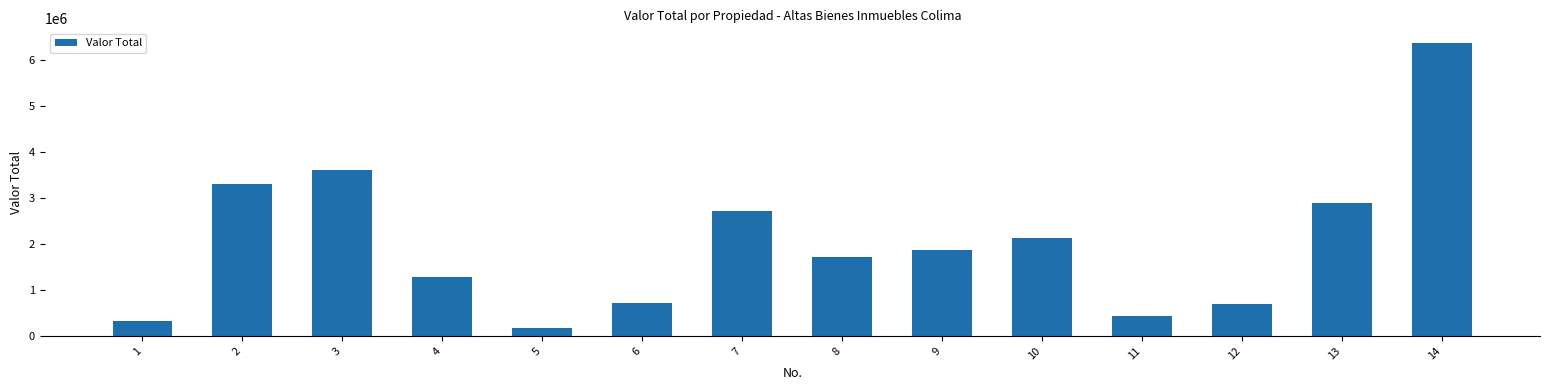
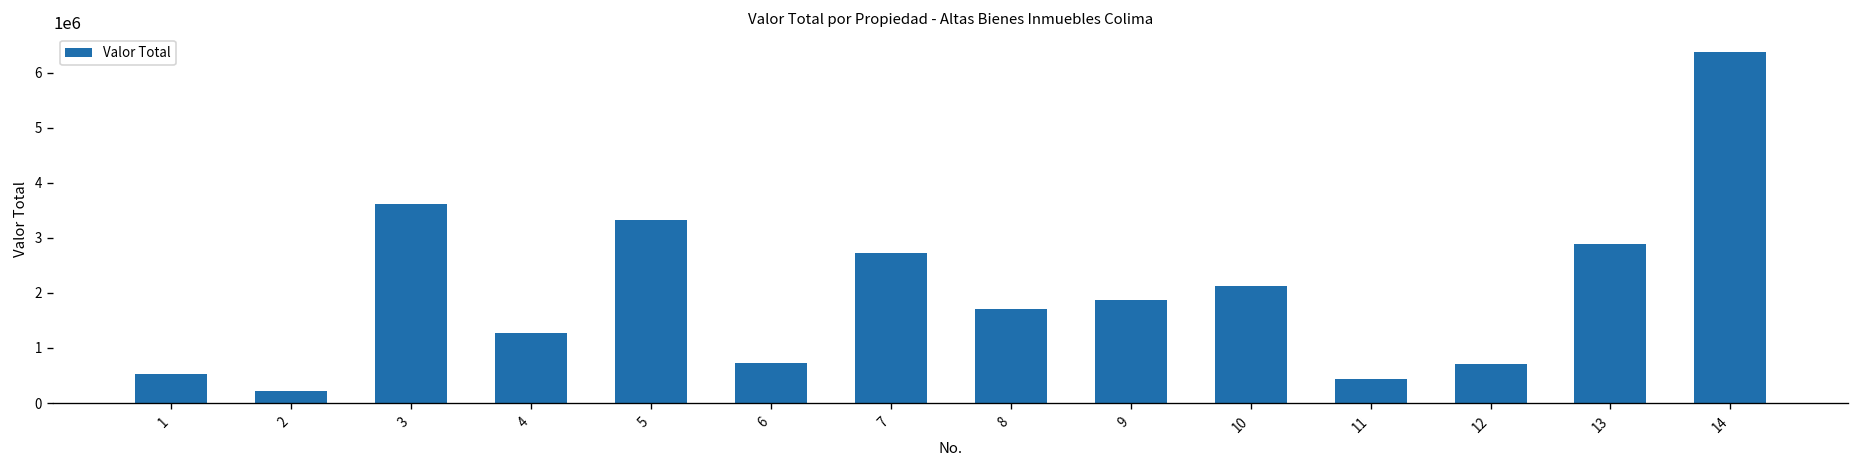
  {
-   "1": 300000,
-   "2": 3300000,
+   "1": 500000,
+   "2": 200000,
    "3": 3600000,
    "4": 1300000,
-   "5": 200000,
+   "5": 3300000,
    "6": 700000,
    "7": 2700000,
    "8": 1700000,
    "9": 1900000,
    "10": 2100000,
    "11": 400000,
    "12": 700000,
    "13": 2900000,
    "14": 6400000
  }
